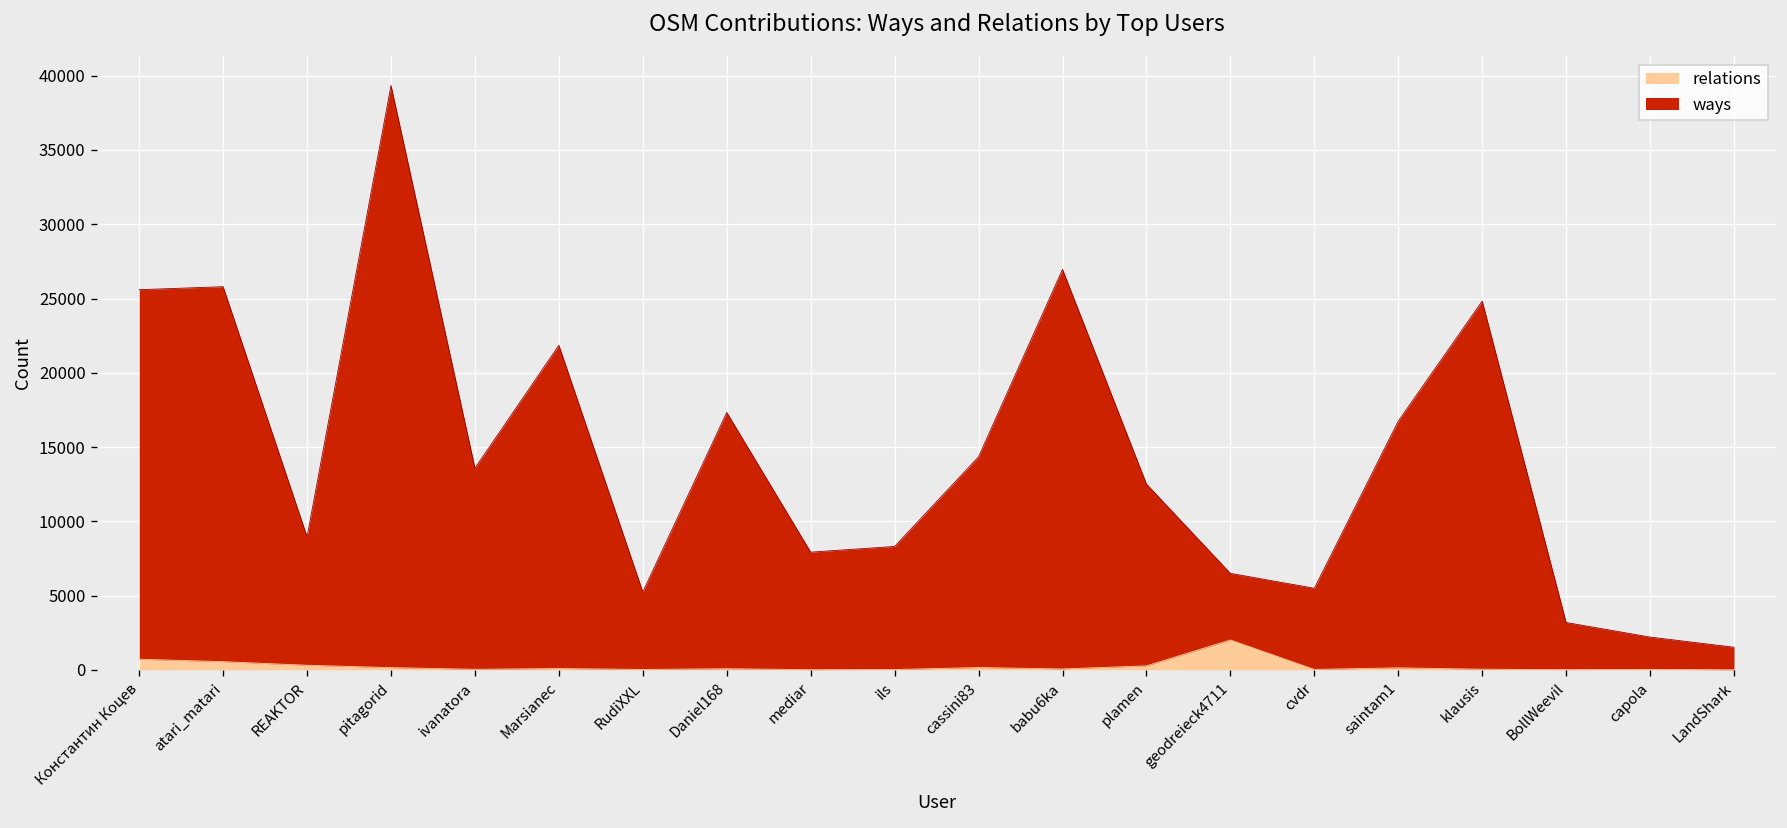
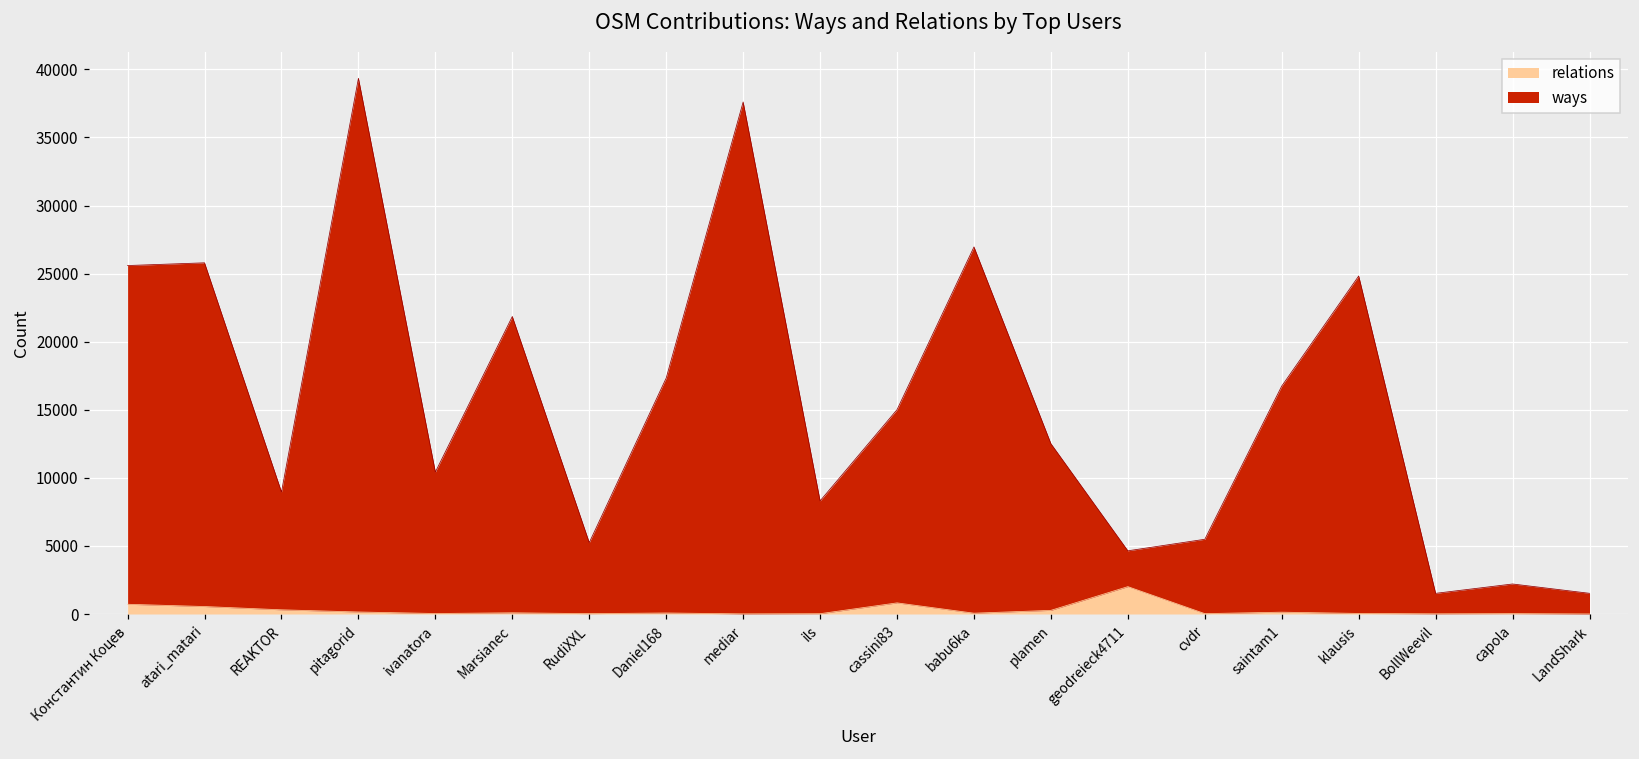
  {
    "relations": {
      "Константин Коцев": 700,
      "atari_matari": 500,
      "REAKTOR": 300,
      "pitagorid": 100,
      "ivanatora": 0,
      "Marsianec": 100,
      "RudiXXL": 0,
      "Daniel168": 100,
      "mediar": 0,
      "ils": 0,
-     "cassini83": 200,
+     "cassini83": 800,
      "babu6ka": 100,
      "plamen": 300,
      "geodreieck4711": 2000,
      "cvdr": 0,
      "saintam1": 100,
      "klausis": 0,
      "BollWeevil": 0,
      "capola": 0,
      "LandShark": 0
    },
    "ways": {
      "Константин Коцев": 24900,
      "atari_matari": 25200,
      "REAKTOR": 8700,
      "pitagorid": 39200,
-     "ivanatora": 13500,
+     "ivanatora": 10400,
      "Marsianec": 21800,
      "RudiXXL": 5200,
      "Daniel168": 17300,
-     "mediar": 7900,
+     "mediar": 37600,
      "ils": 8300,
      "cassini83": 14200,
      "babu6ka": 26900,
      "plamen": 12200,
-     "geodreieck4711": 4500,
+     "geodreieck4711": 2600,
      "cvdr": 5500,
      "saintam1": 16600,
      "klausis": 24800,
-     "BollWeevil": 3200,
+     "BollWeevil": 1500,
      "capola": 2200,
      "LandShark": 1500
    }
  }
